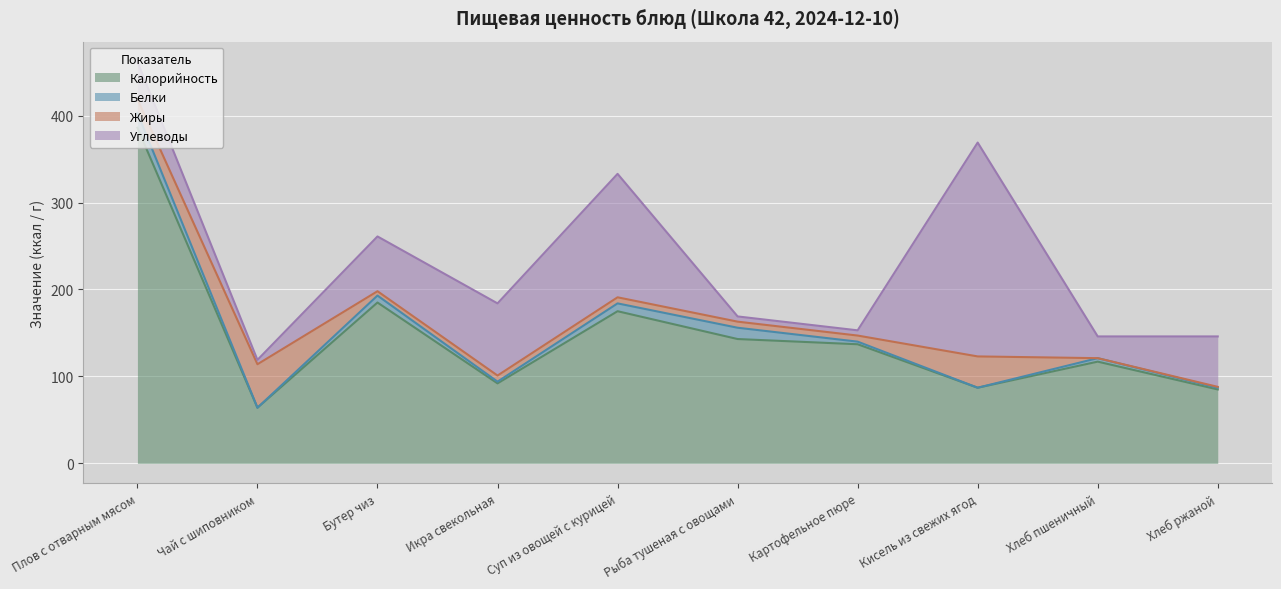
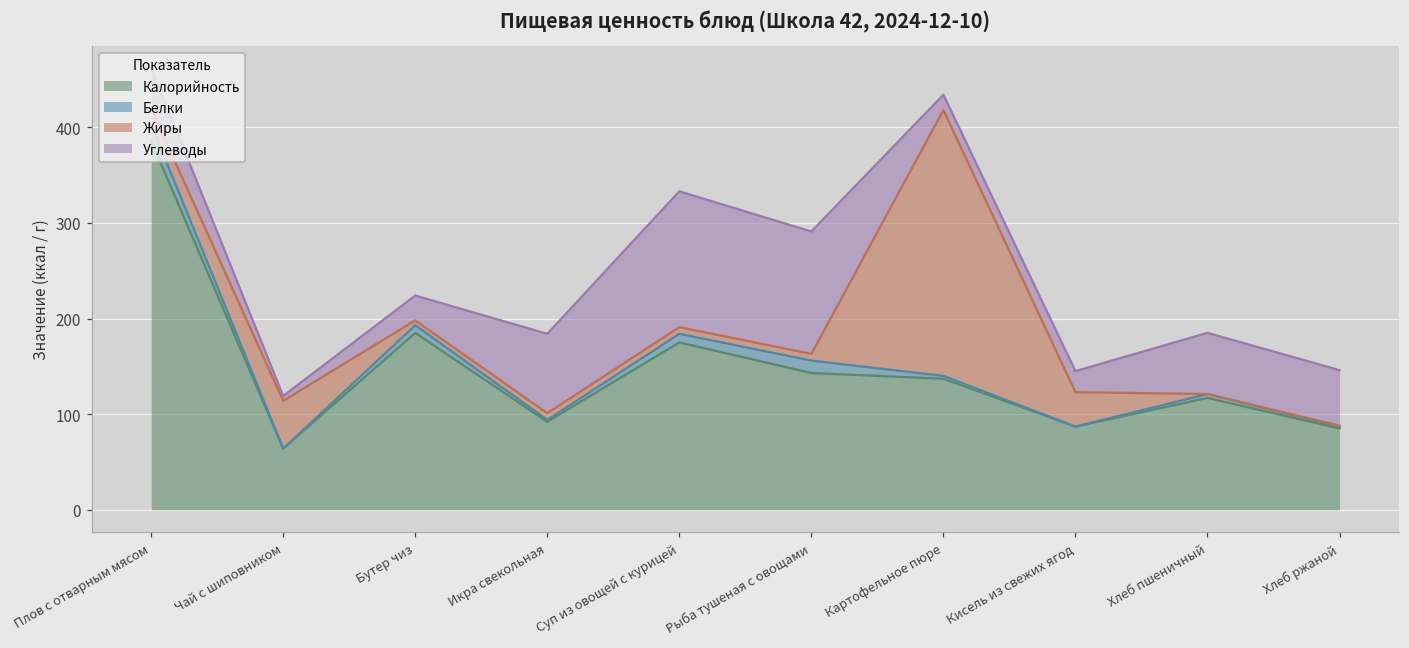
  {
    "Жиры": {
      "Чай с шиповником": 50,
      "Бутер чиз": 10,
      "Икра свекольная": 10,
      "Суп из овощей с курицей": 10,
      "Рыба тушеная с овощами": 10,
-     "Картофельное пюре": 10,
+     "Картофельное пюре": 280,
      "Кисель из свежих ягод": 40
    },
    "Углеводы": {
      "Чай с шиповником": 10,
-     "Бутер чиз": 60,
+     "Бутер чиз": 30,
      "Икра свекольная": 80,
      "Суп из овощей с курицей": 140,
-     "Рыба тушеная с овощами": 10,
-     "Картофельное пюре": 10,
-     "Кисель из свежих ягод": 250,
-     "Хлеб пшеничный": 30,
+     "Рыба тушеная с овощами": 130,
+     "Картофельное пюре": 20,
+     "Кисель из свежих ягод": 20,
+     "Хлеб пшеничный": 60,
      "Хлеб ржаной": 60
    }
  }
